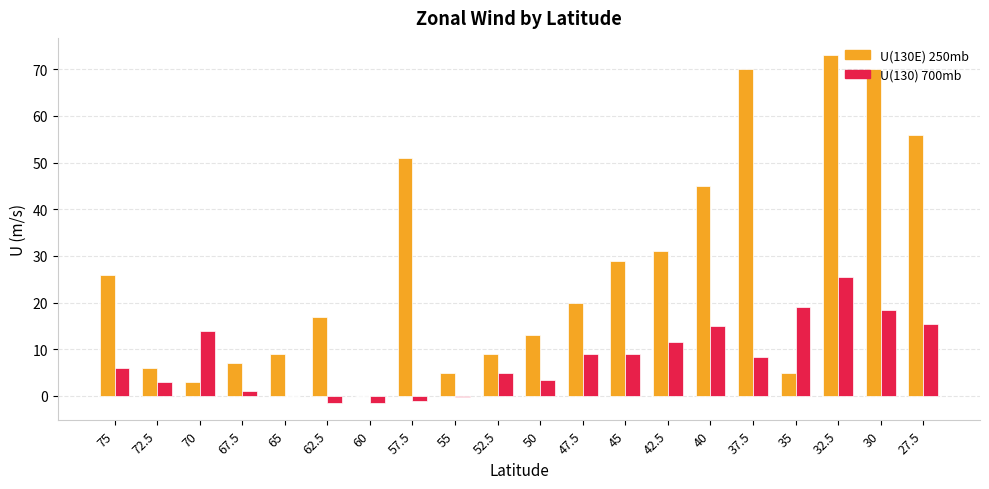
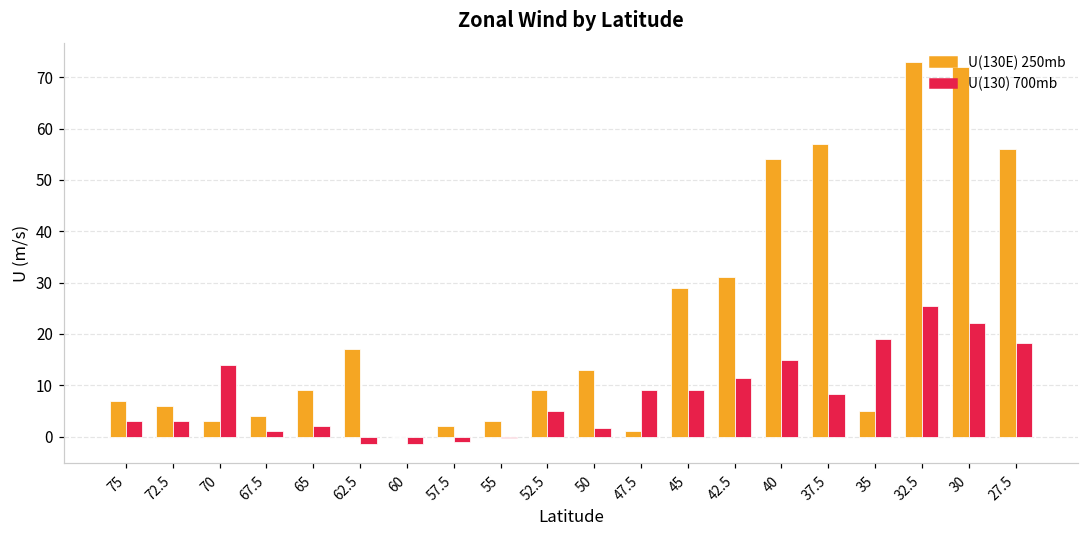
  {
    "U(130E) 250mb": {
-     "75": 26,
+     "75": 7,
      "72.5": 6,
      "70": 3,
-     "67.5": 7,
+     "67.5": 4,
      "65": 9,
      "62.5": 17,
      "60": 0,
-     "57.5": 51,
-     "55": 5,
+     "57.5": 2,
+     "55": 3,
      "52.5": 9,
      "50": 13,
-     "47.5": 20,
+     "47.5": 1,
      "45": 29,
      "42.5": 31,
-     "40": 45,
-     "37.5": 70,
+     "40": 54,
+     "37.5": 57,
      "35": 5,
      "32.5": 73,
-     "30": 70,
+     "30": 72,
      "27.5": 56
    },
    "U(130) 700mb": {
-     "75": 6,
+     "75": 3,
      "72.5": 3,
      "70": 14,
      "67.5": 1,
-     "65": 0,
+     "65": 2,
      "62.5": -2,
      "60": -2,
      "57.5": -1,
      "52.5": 5,
-     "50": 4,
+     "50": 2,
      "47.5": 9,
      "45": 9,
      "42.5": 12,
      "40": 15,
      "37.5": 8,
      "35": 19,
      "32.5": 26,
-     "30": 19,
-     "27.5": 16
+     "30": 22,
+     "27.5": 18
    }
  }
